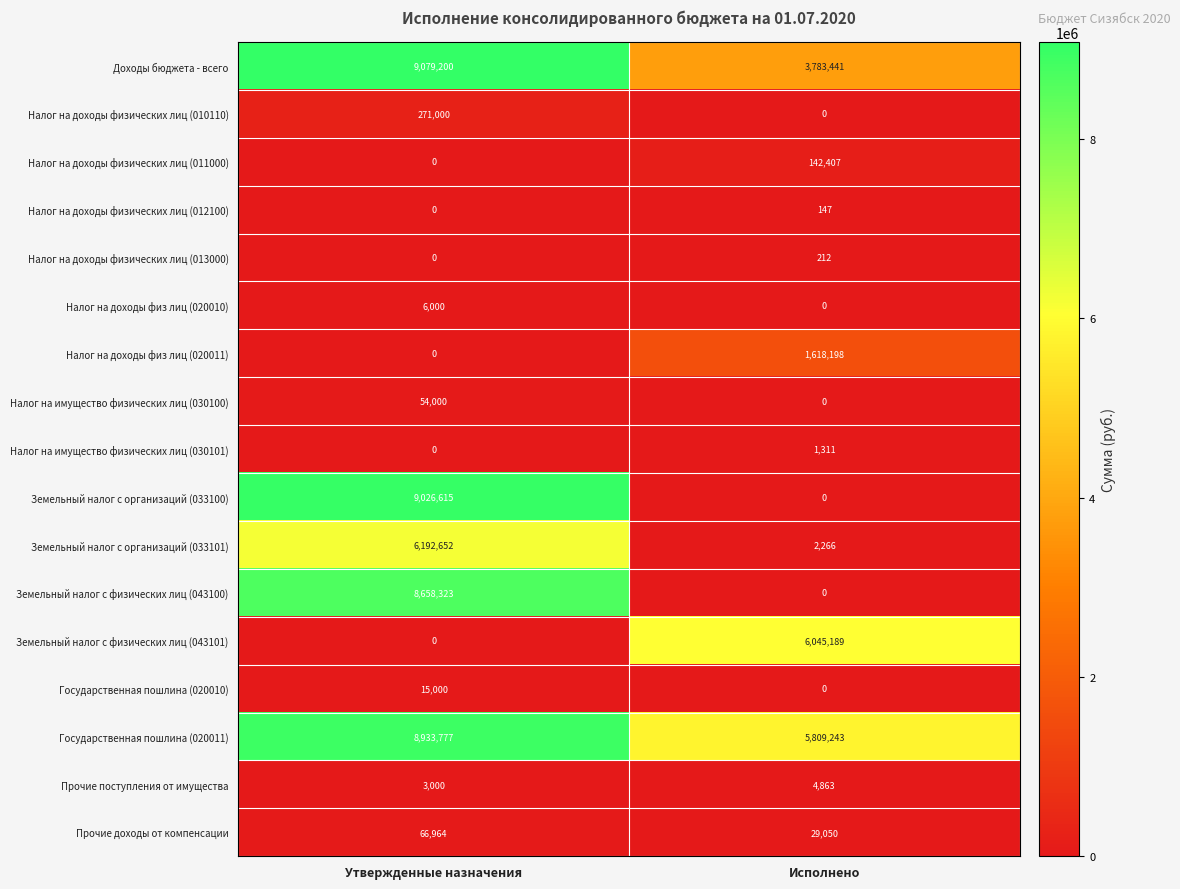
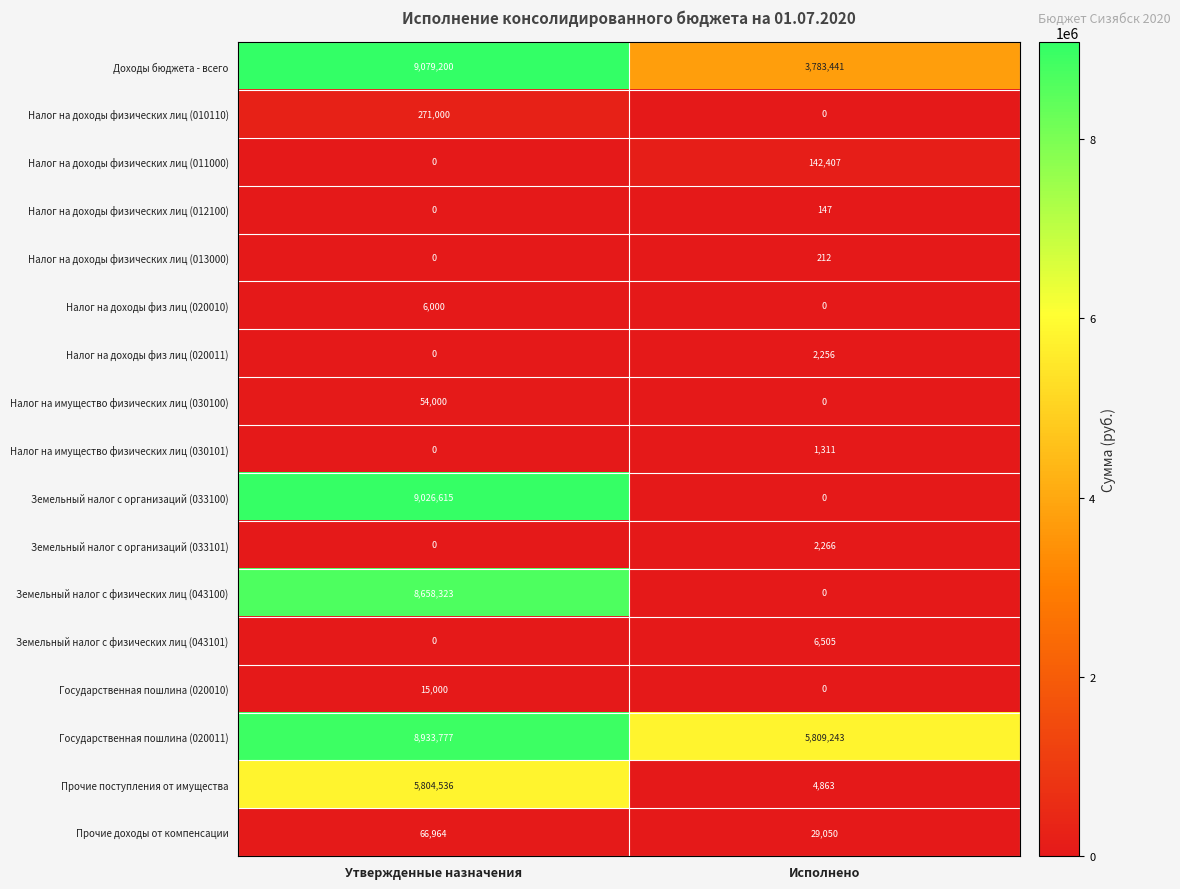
  {
    "Доходы бюджета - всего": {
      "Утвержденные назначения": "9,079,200",
      "Исполнено": "3,783,441"
    },
    "Налог на доходы физических лиц (010110)": {
      "Утвержденные назначения": "271,000",
      "Исполнено": "0"
    },
    "Налог на доходы физических лиц (011000)": {
      "Утвержденные назначения": "0",
      "Исполнено": "142,407"
    },
    "Налог на доходы физических лиц (012100)": {
      "Утвержденные назначения": "0",
      "Исполнено": "147"
    },
    "Налог на доходы физических лиц (013000)": {
      "Утвержденные назначения": "0",
      "Исполнено": "212"
    },
    "Налог на доходы физ лиц (020010)": {
      "Утвержденные назначения": "6,000",
      "Исполнено": "0"
    },
    "Налог на доходы физ лиц (020011)": {
      "Утвержденные назначения": "0",
-     "Исполнено": "1,618,198"
+     "Исполнено": "2,256"
    },
    "Налог на имущество физических лиц (030100)": {
      "Утвержденные назначения": "54,000",
      "Исполнено": "0"
    },
    "Налог на имущество физических лиц (030101)": {
      "Утвержденные назначения": "0",
      "Исполнено": "1,311"
    },
    "Земельный налог с организаций (033100)": {
      "Утвержденные назначения": "9,026,615",
      "Исполнено": "0"
    },
    "Земельный налог с организаций (033101)": {
-     "Утвержденные назначения": "6,192,652",
+     "Утвержденные назначения": "0",
      "Исполнено": "2,266"
    },
    "Земельный налог с физических лиц (043100)": {
      "Утвержденные назначения": "8,658,323",
      "Исполнено": "0"
    },
    "Земельный налог с физических лиц (043101)": {
      "Утвержденные назначения": "0",
-     "Исполнено": "6,045,189"
+     "Исполнено": "6,505"
    },
    "Государственная пошлина (020010)": {
      "Утвержденные назначения": "15,000",
      "Исполнено": "0"
    },
    "Государственная пошлина (020011)": {
      "Утвержденные назначения": "8,933,777",
      "Исполнено": "5,809,243"
    },
    "Прочие поступления от имущества": {
-     "Утвержденные назначения": "3,000",
+     "Утвержденные назначения": "5,804,536",
      "Исполнено": "4,863"
    },
    "Прочие доходы от компенсации": {
      "Утвержденные назначения": "66,964",
      "Исполнено": "29,050"
    }
  }
